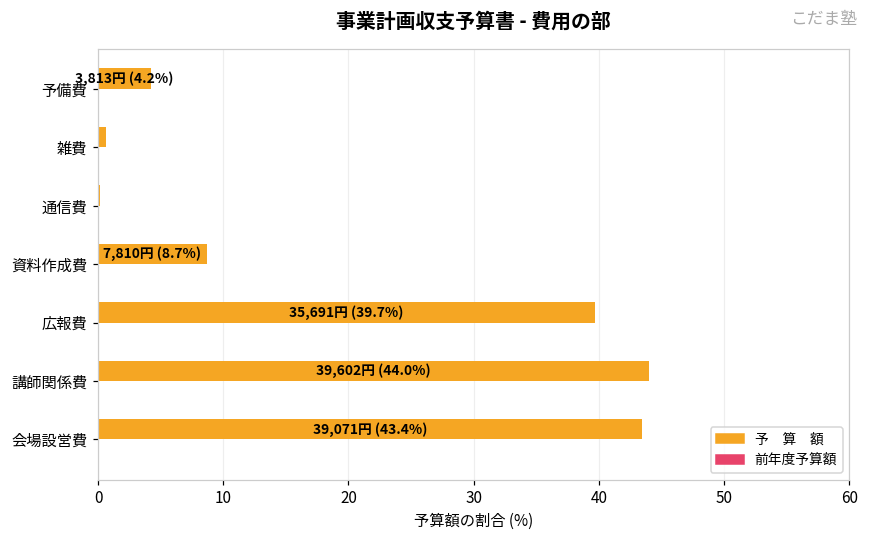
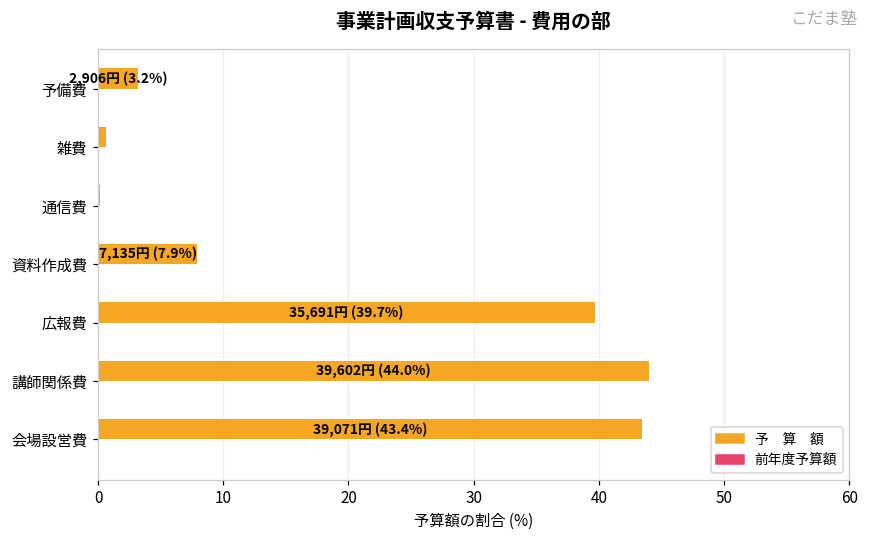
  {
    "予 算 額": {
-     "予備費": "3,813円 (4.2%)",
-     "資料作成費": "7,810円 (8.7%)",
+     "予備費": "2,906円 (3.2%)",
+     "資料作成費": "7,135円 (7.9%)",
      "広報費": "(39.7%)",
      "講師関係費": "(44.0%)",
      "会場設営費": "(43.4%)"
    },
    "前年度予算額": {
      "予備費": "0.0",
      "雑費": "0.0",
      "通信費": "0.0",
      "資料作成費": "0.0",
      "広報費": "0.0",
      "講師関係費": "0.0",
      "会場設営費": "0.0"
    }
  }
